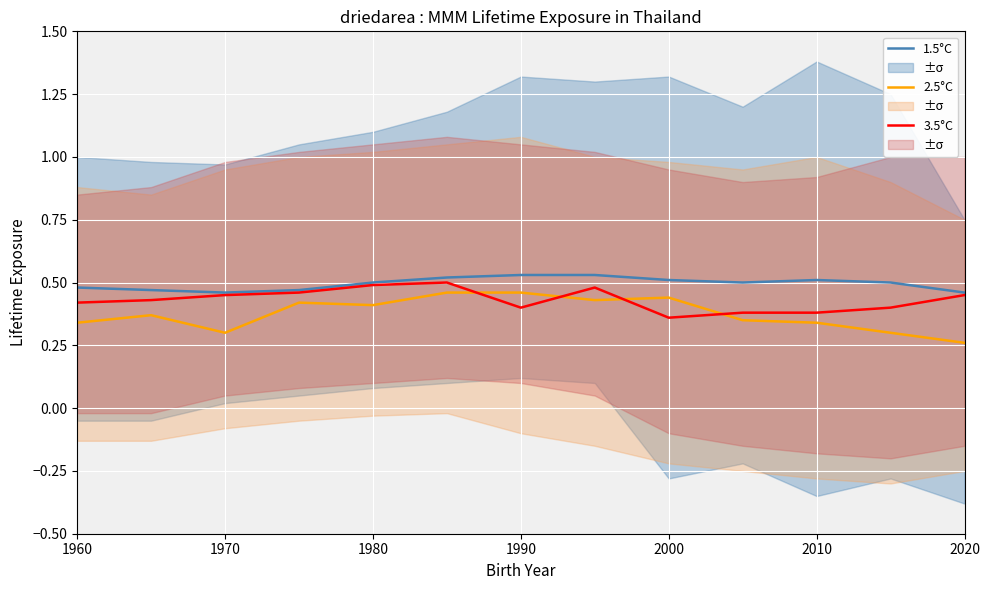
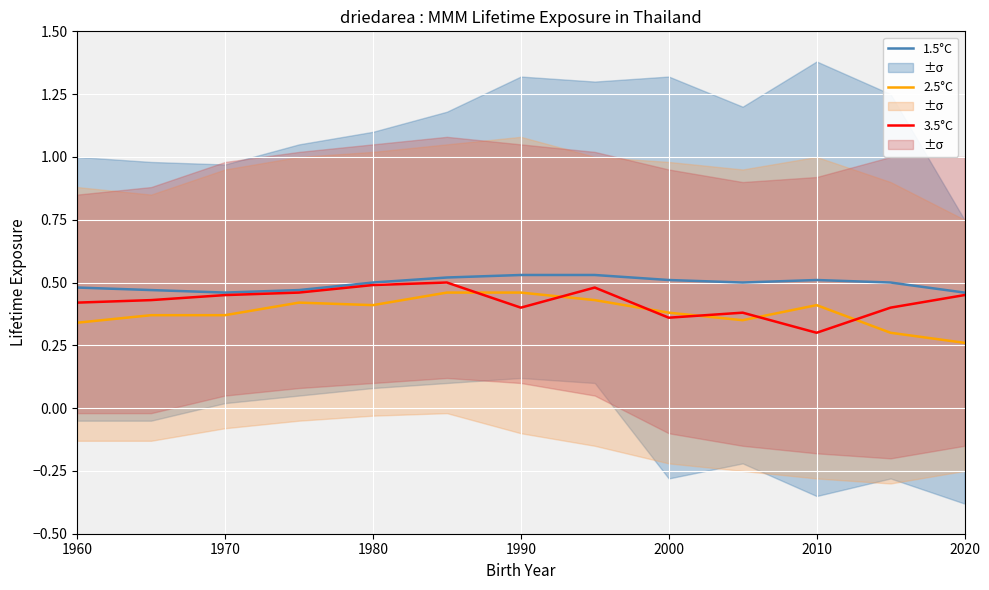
  {
    "2.5°C": {
      "1960": 0.34,
-     "1970": 0.30,
+     "1970": 0.37,
      "1980": 0.41,
      "1990": 0.46,
-     "2000": 0.44,
-     "2010": 0.34,
+     "2000": 0.38,
+     "2010": 0.41,
      "2020": 0.26
    },
    "3.5°C": {
      "1960": 0.42,
      "1990": 0.40,
      "2000": 0.36,
-     "2010": 0.38
+     "2010": 0.30
    }
  }
